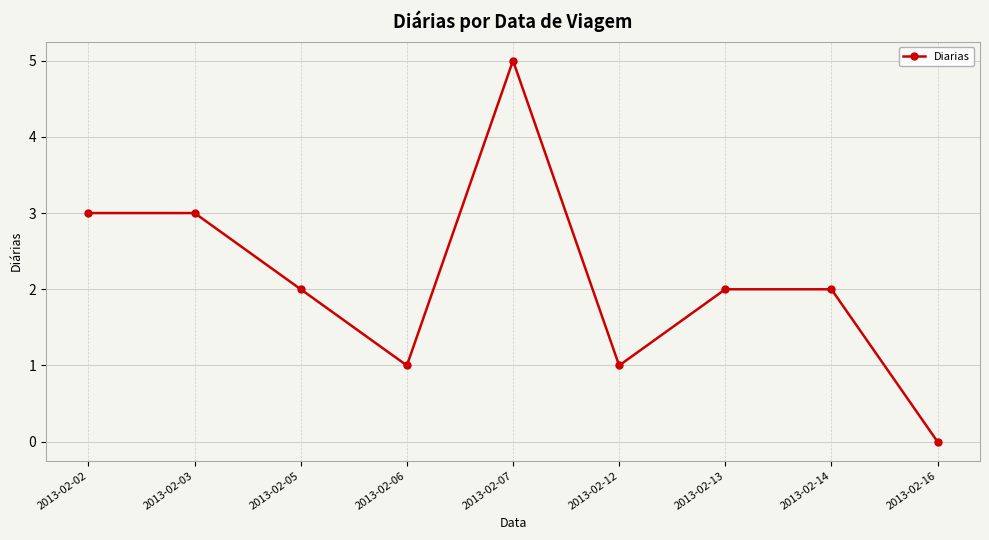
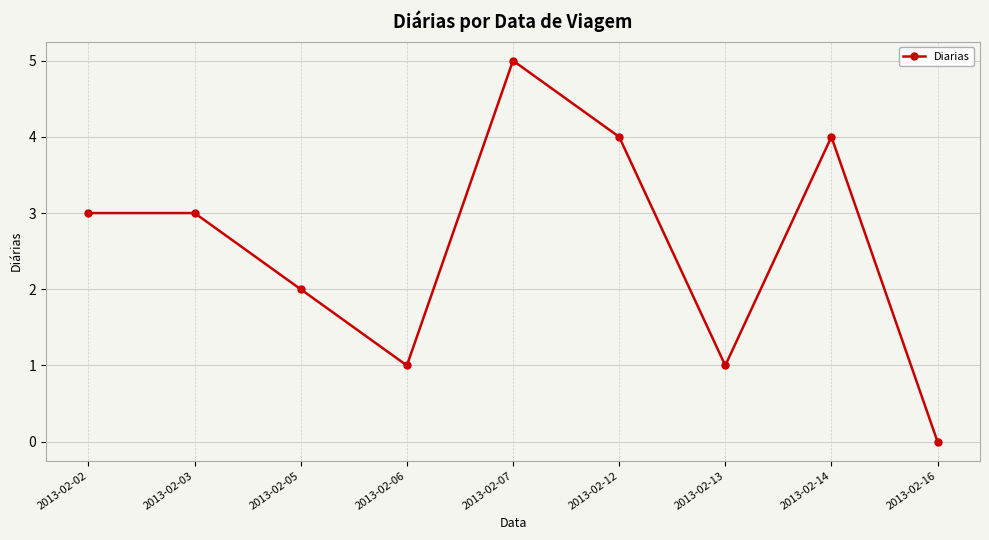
  {
    "2013-02-02": 3,
    "2013-02-03": 3,
    "2013-02-05": 2,
    "2013-02-06": 1,
    "2013-02-07": 5,
-   "2013-02-12": 1,
-   "2013-02-13": 2,
-   "2013-02-14": 2,
+   "2013-02-12": 4,
+   "2013-02-13": 1,
+   "2013-02-14": 4,
    "2013-02-16": 0
  }
